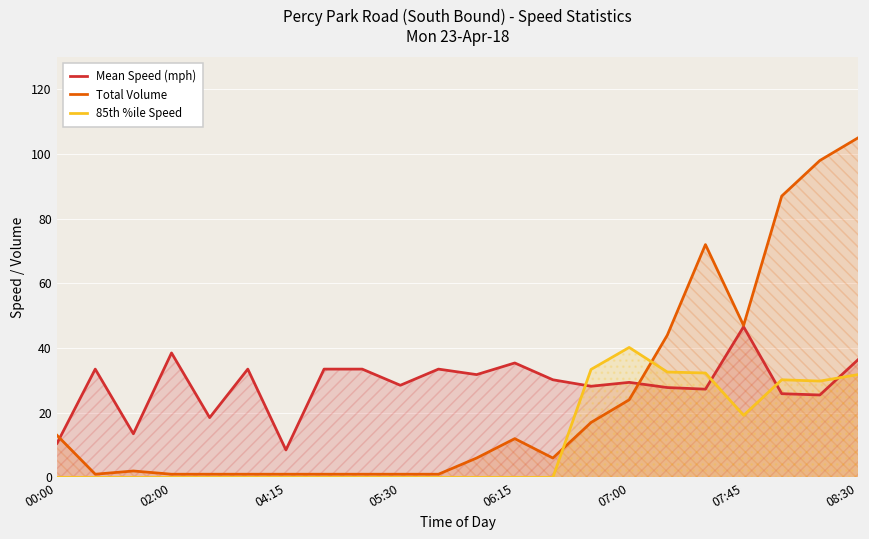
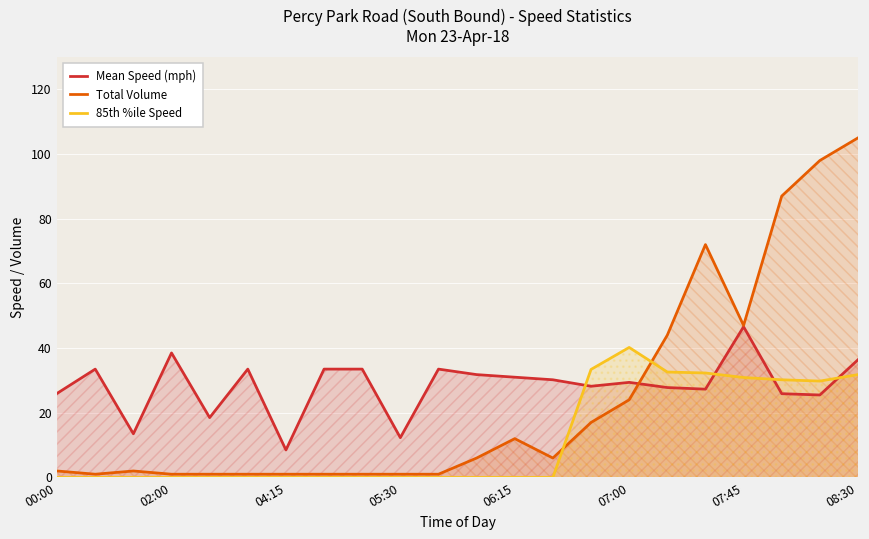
  {
    "Mean Speed (mph)": {
-     "00:00": 11,
+     "00:00": 26,
      "02:00": 39,
      "04:15": 9,
-     "05:30": 29,
-     "06:15": 35,
+     "05:30": 12,
+     "06:15": 31,
      "07:00": 29,
      "08:30": 36
    },
    "Total Volume": {
-     "00:00": 13,
+     "00:00": 2,
      "02:00": 1,
      "04:15": 1,
      "05:30": 1,
      "06:15": 12,
      "07:00": 24,
      "08:30": 105
    },
    "85th %ile Speed": {
      "00:00": 0,
      "02:00": 0,
      "04:15": 0,
      "05:30": 0,
      "06:15": 0,
      "07:00": 40,
-     "07:45": 19,
+     "07:45": 31,
      "08:30": 32
    }
  }
